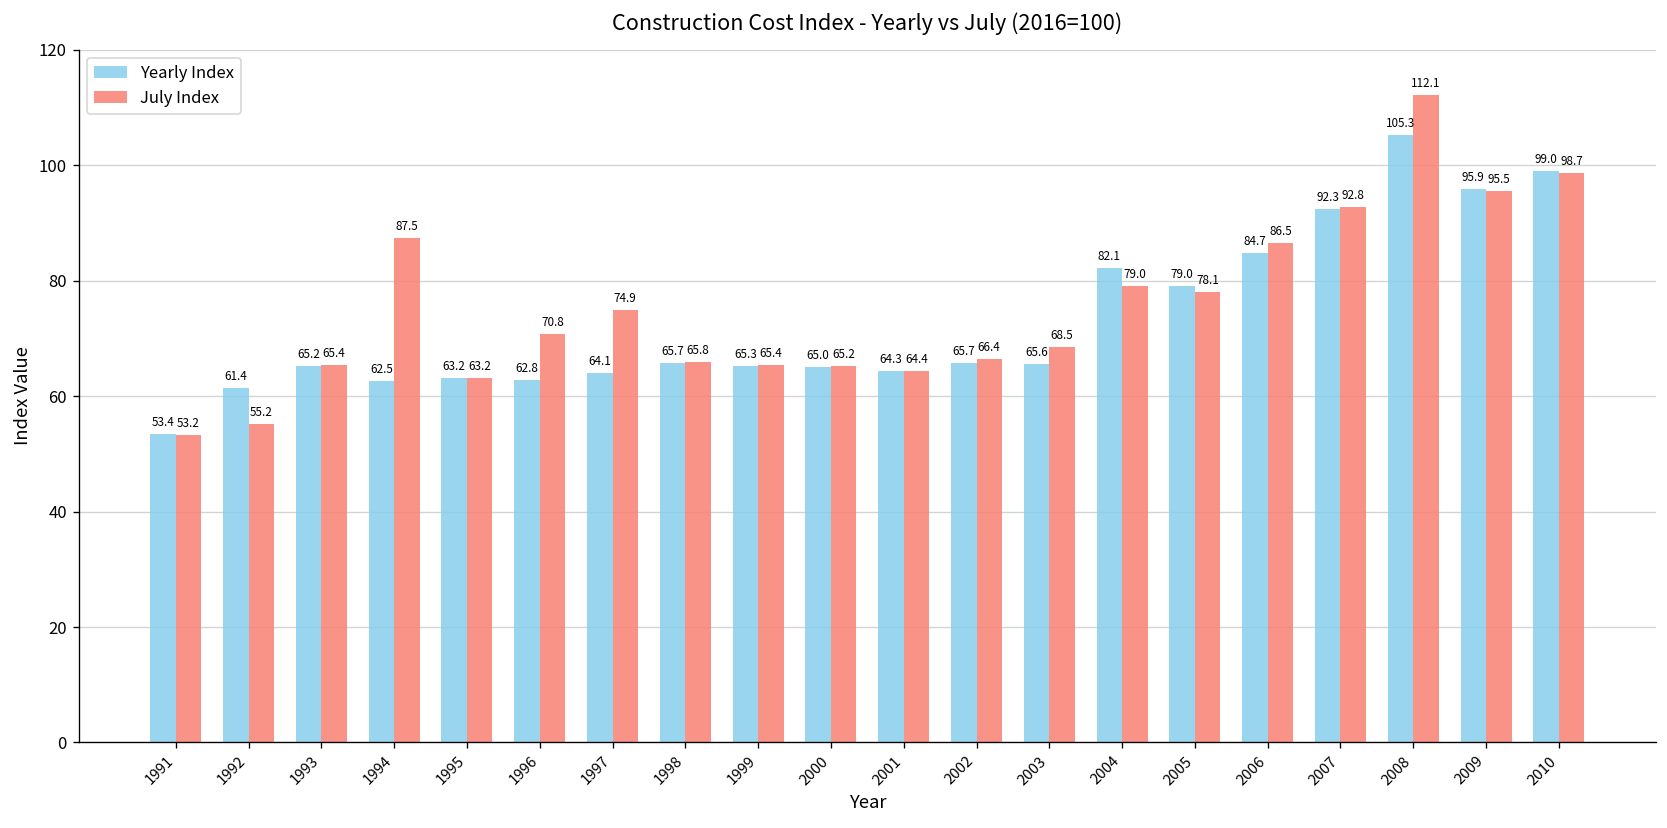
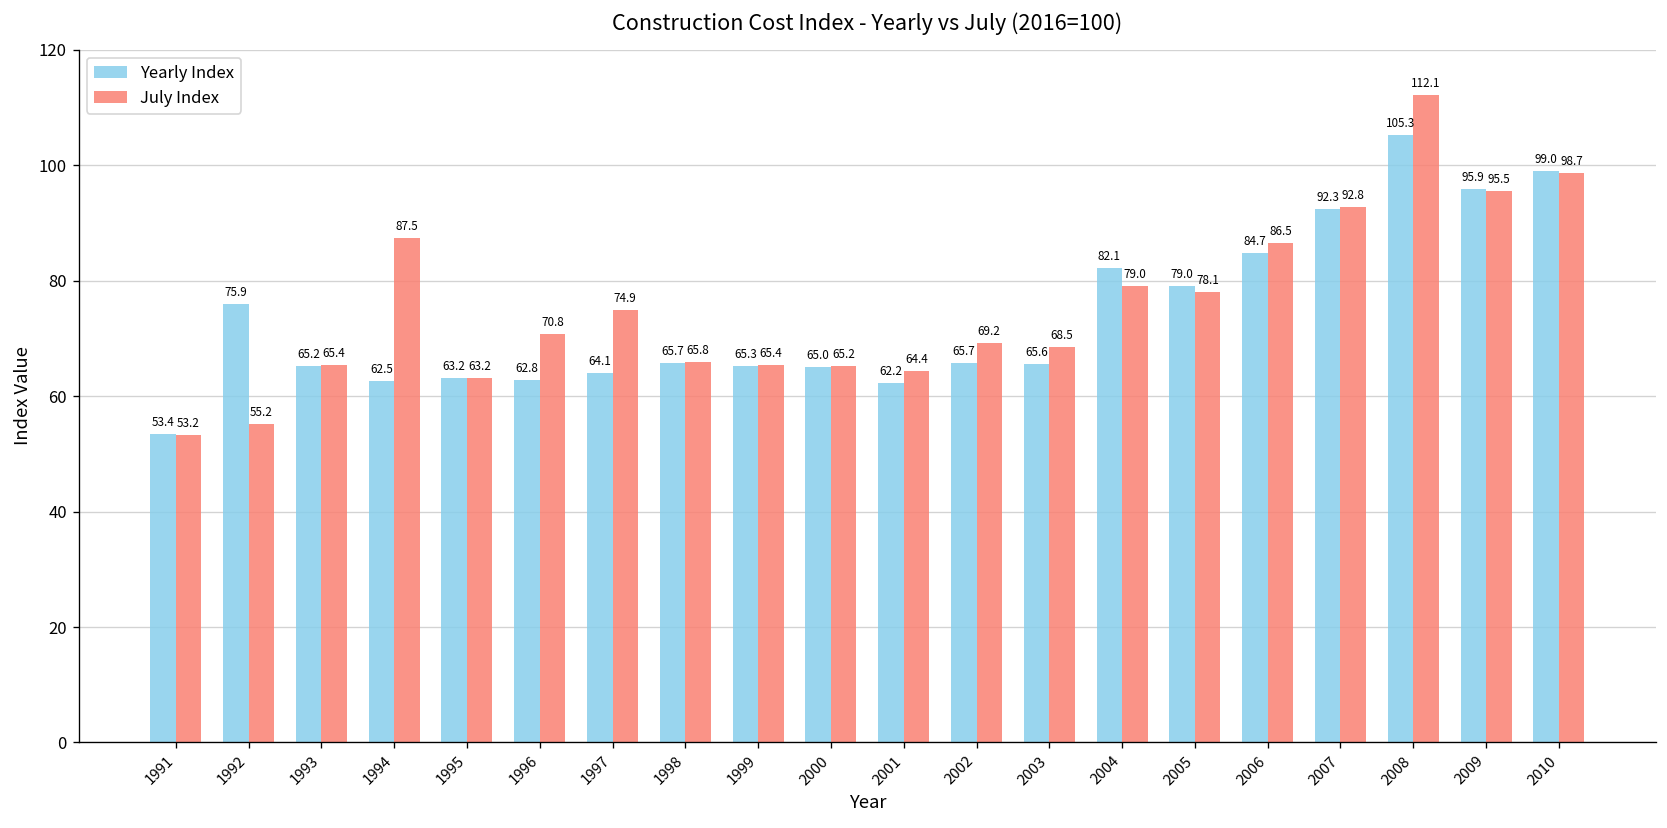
  {
    "Yearly Index": {
      "1991": 53.4,
-     "1992": 61.4,
+     "1992": 75.9,
      "1993": 65.2,
      "1994": 62.5,
      "1995": 63.2,
      "1996": 62.8,
      "1997": 64.1,
      "1998": 65.7,
      "1999": 65.3,
      "2000": 65.0,
-     "2001": 64.3,
+     "2001": 62.2,
      "2002": 65.7,
      "2003": 65.6,
      "2004": 82.1,
      "2005": 79.0,
      "2006": 84.7,
      "2007": 92.3,
      "2008": 105.3,
      "2009": 95.9,
      "2010": 99.0
    },
    "July Index": {
      "1991": 53.2,
      "1992": 55.2,
      "1993": 65.4,
      "1994": 87.5,
      "1995": 63.2,
      "1996": 70.8,
      "1997": 74.9,
      "1998": 65.8,
      "1999": 65.4,
      "2000": 65.2,
      "2001": 64.4,
-     "2002": 66.4,
+     "2002": 69.2,
      "2003": 68.5,
      "2004": 79.0,
      "2005": 78.1,
      "2006": 86.5,
      "2007": 92.8,
      "2008": 112.1,
      "2009": 95.5,
      "2010": 98.7
    }
  }
